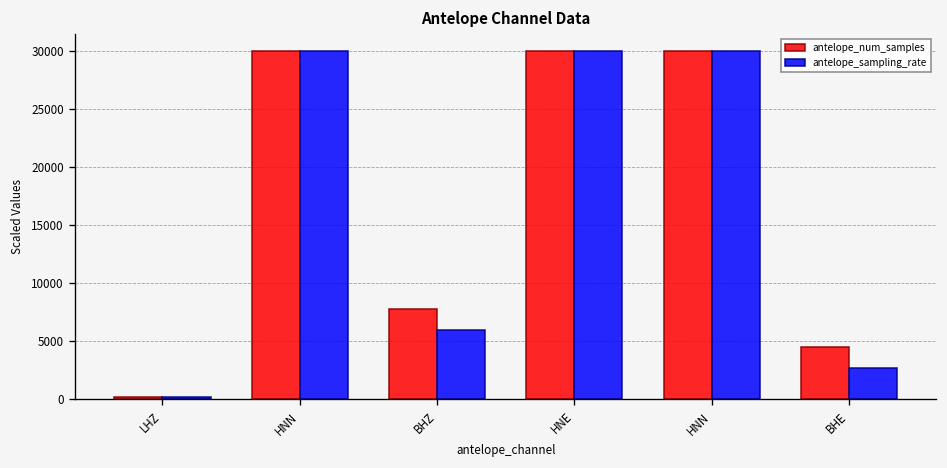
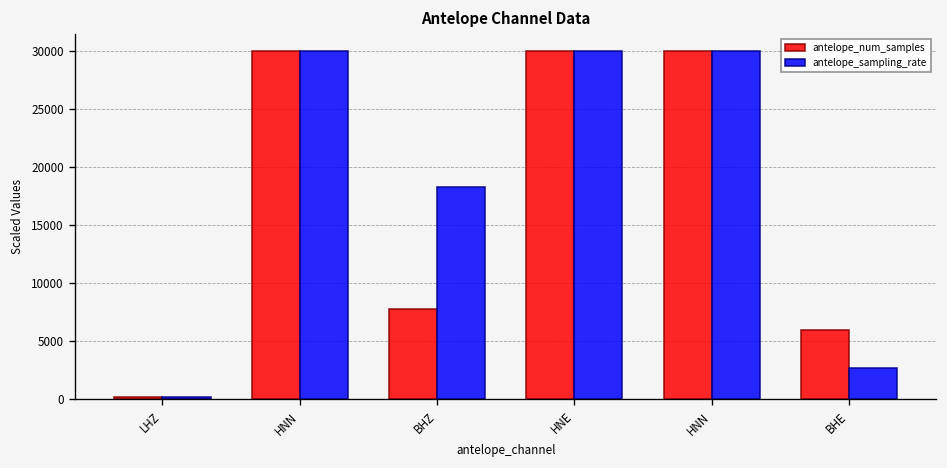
  {
    "antelope_num_samples": {
      "BHZ": 8000,
      "HNE": 30000,
-     "BHE": 4000
+     "BHE": 6000
    },
    "antelope_sampling_rate": {
-     "BHZ": 6000,
+     "BHZ": 18000,
      "HNE": 30000,
      "BHE": 3000
    }
  }
